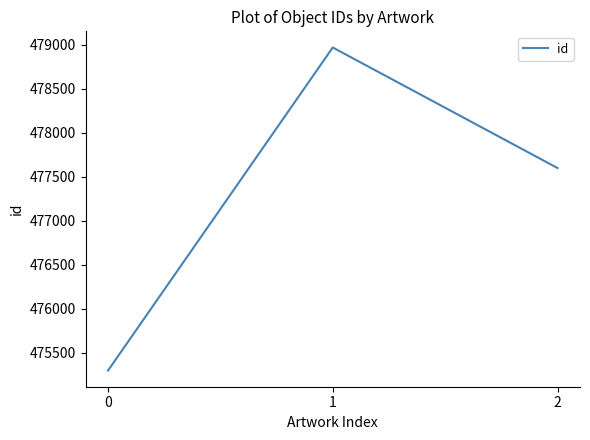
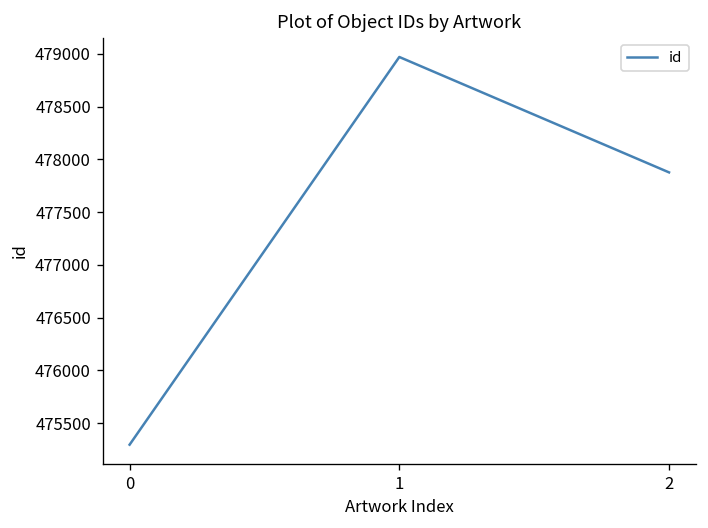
  {
    "0": 475300,
    "1": 479000,
-   "2": 477600
+   "2": 477900
  }
